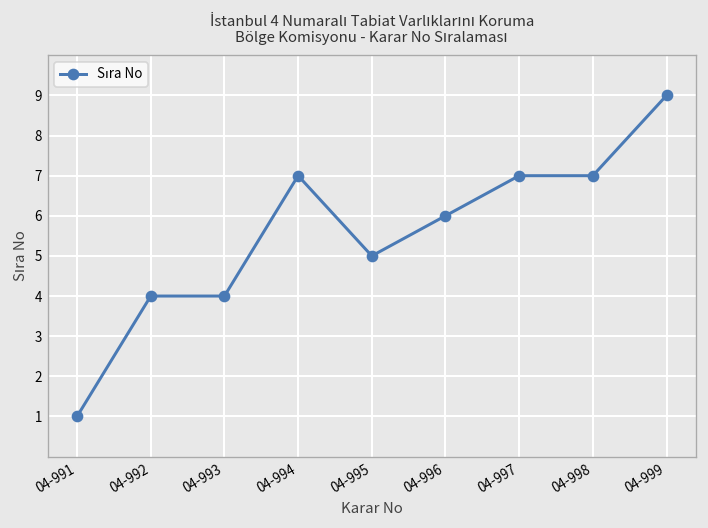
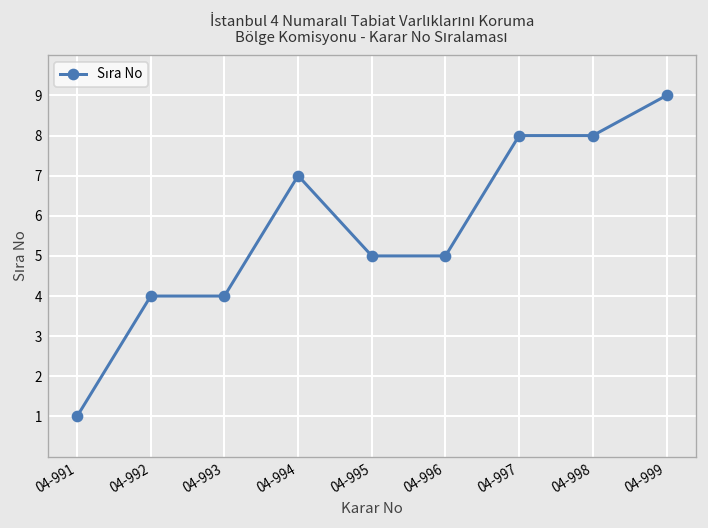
  {
    "04-991": 1,
    "04-992": 4,
    "04-993": 4,
    "04-994": 7,
    "04-995": 5,
-   "04-996": 6,
-   "04-997": 7,
-   "04-998": 7,
+   "04-996": 5,
+   "04-997": 8,
+   "04-998": 8,
    "04-999": 9
  }
